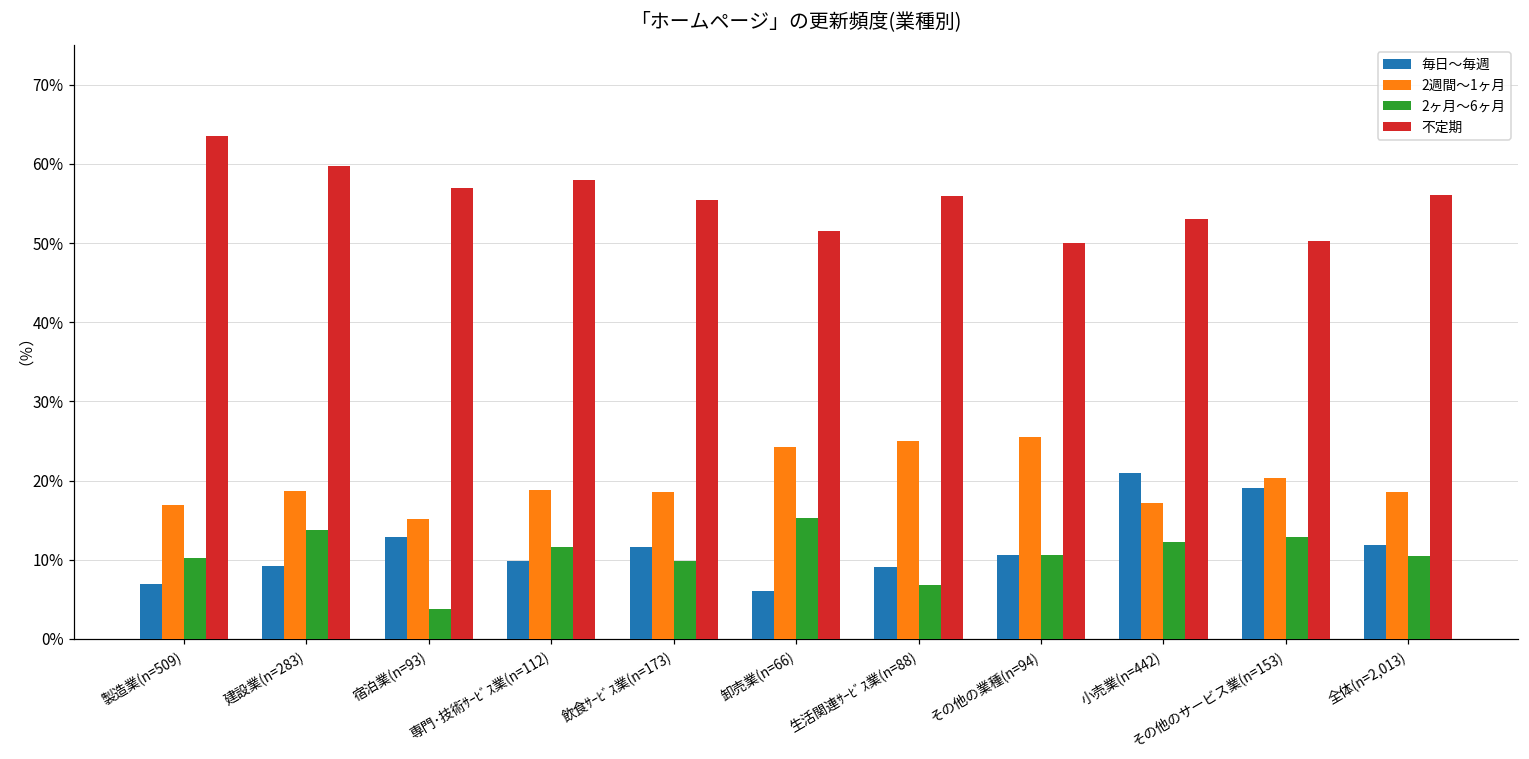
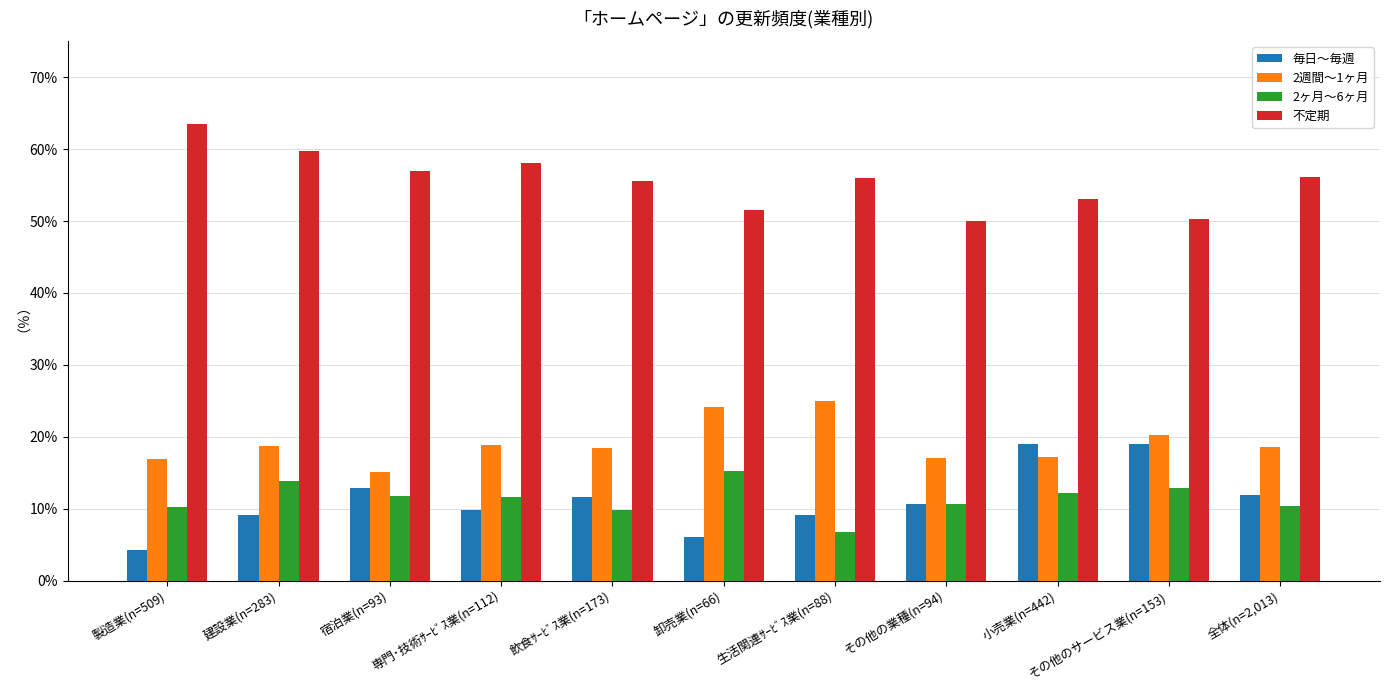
  {
    "毎日～毎週": {
-     "製造業(n=509)": "7%",
+     "製造業(n=509)": "4%",
      "建設業(n=283)": "9%",
      "宿泊業(n=93)": "13%",
      "専門･技術ｻｰﾋﾞｽ業(n=112)": "10%",
      "飲食ｻｰﾋﾞｽ業(n=173)": "12%",
      "卸売業(n=66)": "6%",
      "生活関連ｻｰﾋﾞｽ業(n=88)": "9%",
      "その他の業種(n=94)": "11%",
-     "小売業(n=442)": "21%",
+     "小売業(n=442)": "19%",
      "その他のサービス業(n=153)": "19%",
      "全体(n=2,013)": "12%"
    },
    "2週間～1ヶ月": {
      "製造業(n=509)": "17%",
      "建設業(n=283)": "19%",
      "宿泊業(n=93)": "15%",
      "専門･技術ｻｰﾋﾞｽ業(n=112)": "19%",
      "飲食ｻｰﾋﾞｽ業(n=173)": "19%",
      "卸売業(n=66)": "24%",
      "生活関連ｻｰﾋﾞｽ業(n=88)": "25%",
-     "その他の業種(n=94)": "26%",
+     "その他の業種(n=94)": "17%",
      "小売業(n=442)": "17%",
      "その他のサービス業(n=153)": "20%",
      "全体(n=2,013)": "19%"
    },
    "2ヶ月～6ヶ月": {
      "製造業(n=509)": "10%",
      "建設業(n=283)": "14%",
-     "宿泊業(n=93)": "4%",
+     "宿泊業(n=93)": "12%",
      "専門･技術ｻｰﾋﾞｽ業(n=112)": "12%",
      "飲食ｻｰﾋﾞｽ業(n=173)": "10%",
      "卸売業(n=66)": "15%",
      "生活関連ｻｰﾋﾞｽ業(n=88)": "7%",
      "その他の業種(n=94)": "11%",
      "小売業(n=442)": "12%",
      "その他のサービス業(n=153)": "13%",
      "全体(n=2,013)": "10%"
    },
    "不定期": {
      "製造業(n=509)": "64%",
      "建設業(n=283)": "60%",
      "宿泊業(n=93)": "57%",
      "専門･技術ｻｰﾋﾞｽ業(n=112)": "58%",
      "飲食ｻｰﾋﾞｽ業(n=173)": "56%",
      "卸売業(n=66)": "52%",
      "生活関連ｻｰﾋﾞｽ業(n=88)": "56%",
      "その他の業種(n=94)": "50%",
      "小売業(n=442)": "53%",
      "その他のサービス業(n=153)": "50%",
      "全体(n=2,013)": "56%"
    }
  }
